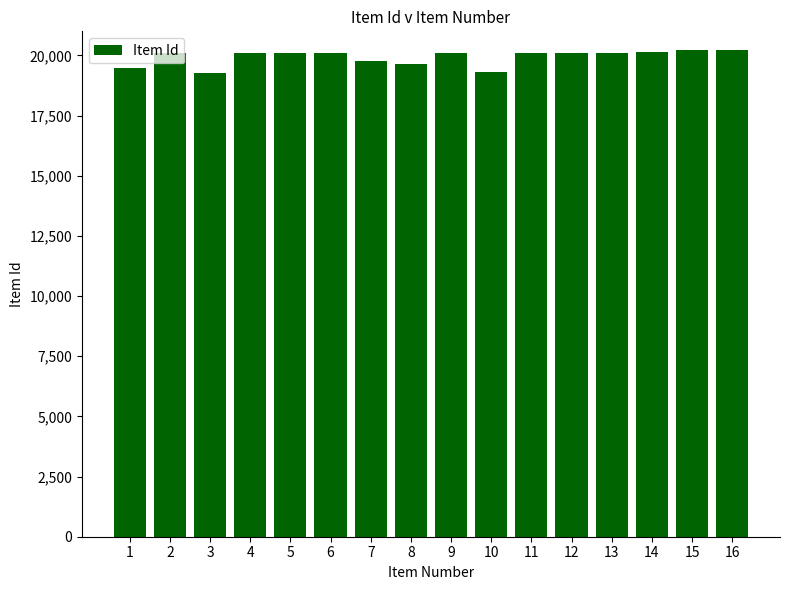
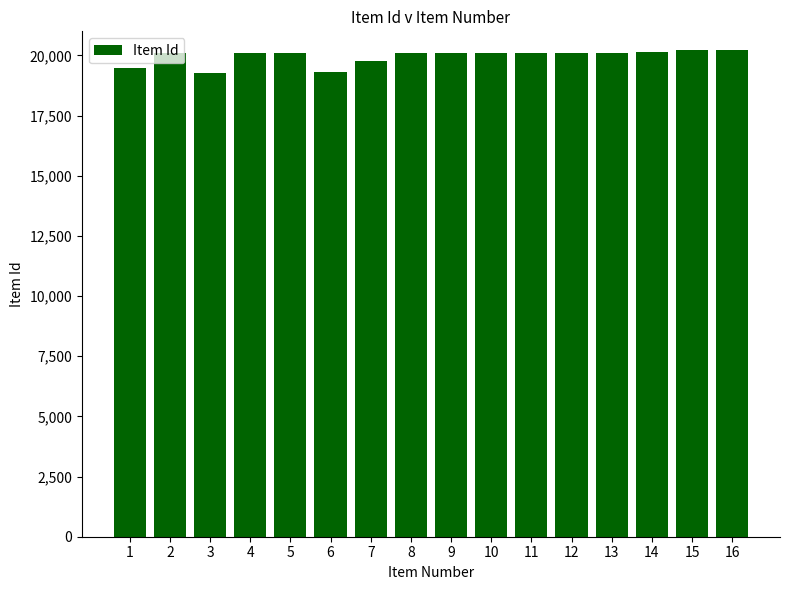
  {
    "1": "19,500",
    "3": "19,300",
    "4": "20,100",
    "5": "20,100",
-   "6": "20,100",
+   "6": "19,300",
    "7": "19,800",
-   "8": "19,600",
+   "8": "20,100",
    "9": "20,100",
-   "10": "19,300",
+   "10": "20,100",
    "11": "20,100",
    "12": "20,100",
    "13": "20,100",
    "14": "20,100",
    "15": "20,200",
    "16": "20,200"
  }
